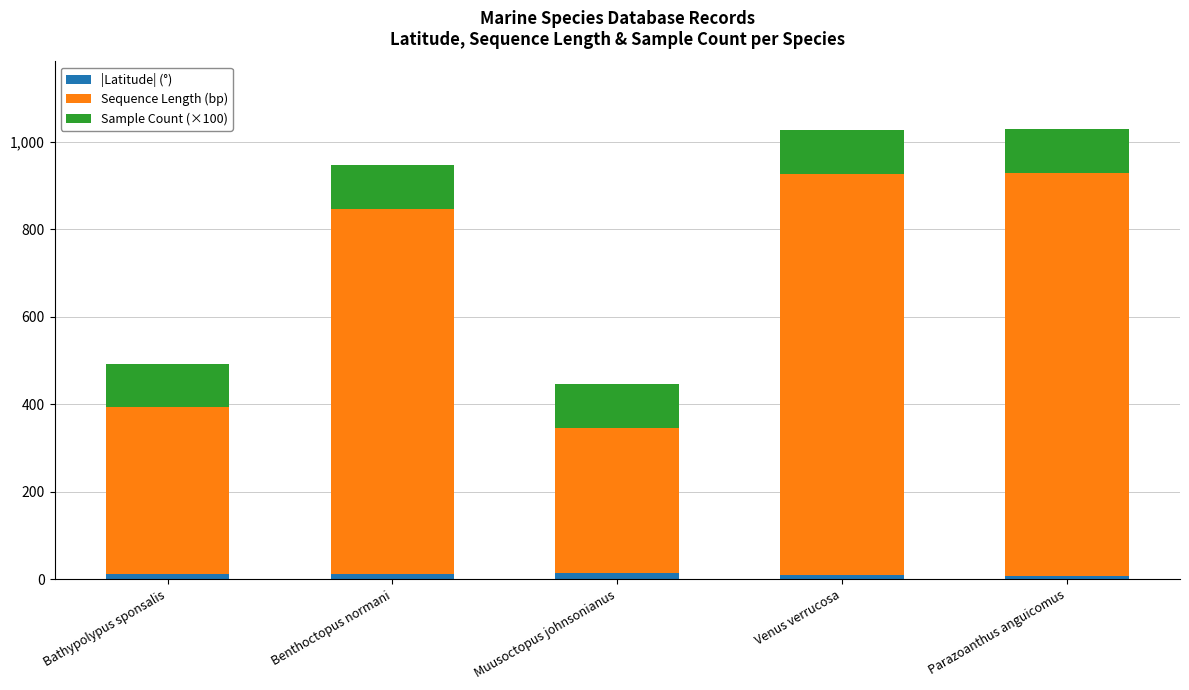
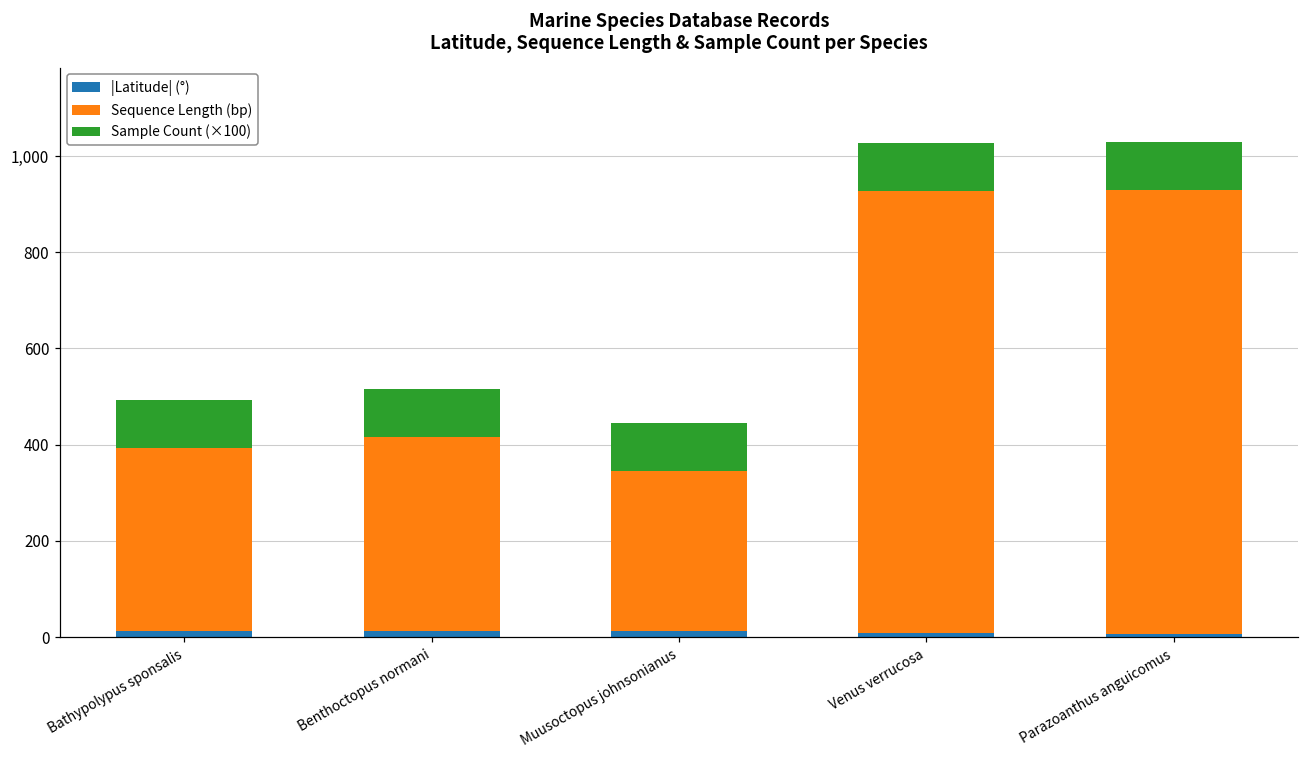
  {
    "|Latitude| (°)": {
      "Bathypolypus sponsalis": 10,
      "Benthoctopus normani": 10,
      "Muusoctopus johnsonianus": 10,
      "Venus verrucosa": 10,
      "Parazoanthus anguicomus": 10
    },
    "Sequence Length (bp)": {
      "Bathypolypus sponsalis": 380,
-     "Benthoctopus normani": 830,
+     "Benthoctopus normani": 400,
      "Muusoctopus johnsonianus": 330,
      "Venus verrucosa": 920,
      "Parazoanthus anguicomus": 920
    },
    "Sample Count (×100)": {
      "Bathypolypus sponsalis": 100,
      "Benthoctopus normani": 100,
      "Muusoctopus johnsonianus": 100,
      "Venus verrucosa": 100,
      "Parazoanthus anguicomus": 100
    }
  }
